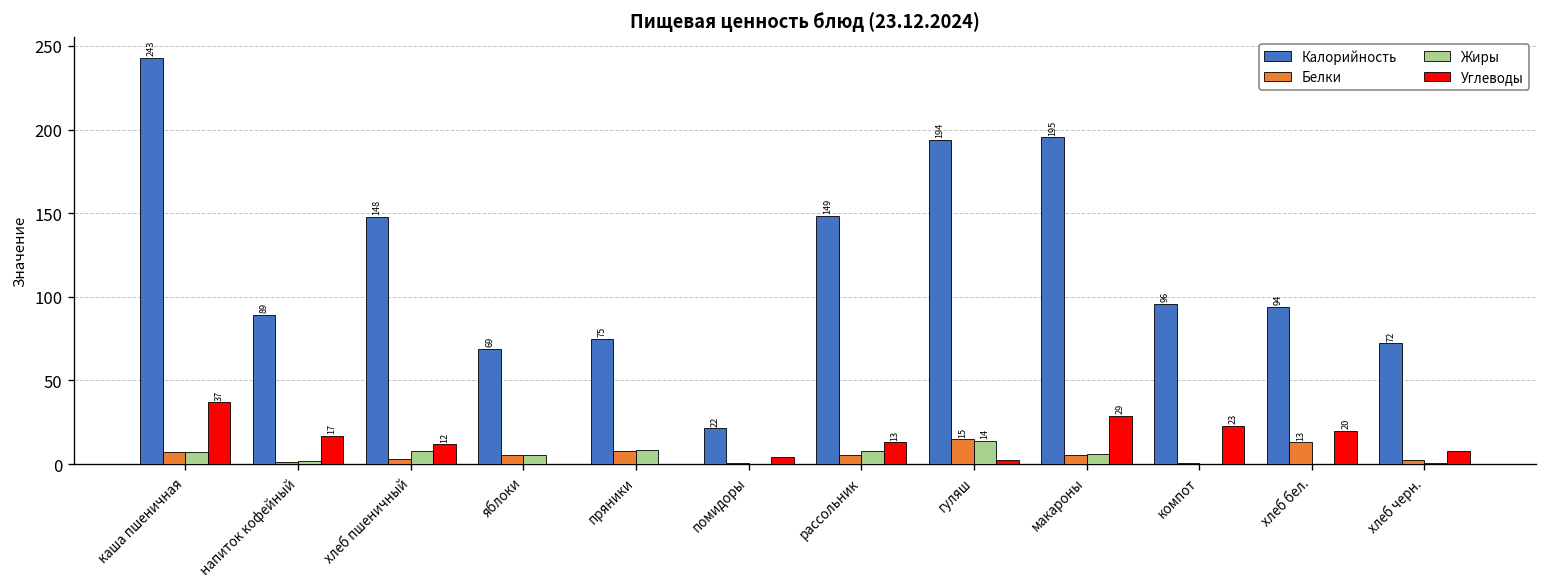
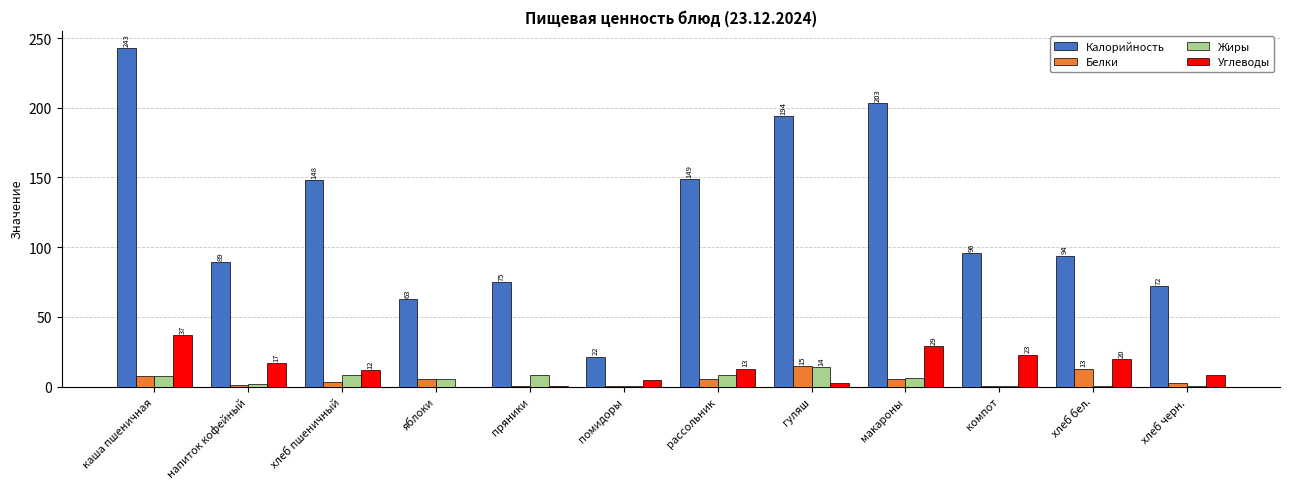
  {
    "Калорийность": {
      "каша пшеничная": 243,
      "напиток кофейный": 89,
      "хлеб пшеничный": 148,
-     "яблоки": 69,
+     "яблоки": 63,
      "пряники": 75,
      "помидоры": 22,
      "рассольник": 149,
      "гуляш": 194,
-     "макароны": 195,
+     "макароны": 203,
      "компот": 96,
      "хлеб бел.": 94,
      "хлеб черн.": 72
    },
    "Белки": {
      "каша пшеничная": 7,
      "хлеб пшеничный": 3,
      "яблоки": 5,
-     "пряники": 8,
+     "пряники": 0,
      "рассольник": 5,
      "макароны": 6,
      "хлеб черн.": 3
    },
    "Жиры": {
      "гуляш": 14
    },
    "Углеводы": {
      "каша пшеничная": 37,
      "напиток кофейный": 17,
      "хлеб пшеничный": 12,
      "рассольник": 13,
      "макароны": 29,
      "компот": 23,
      "хлеб бел.": 20
    }
  }
